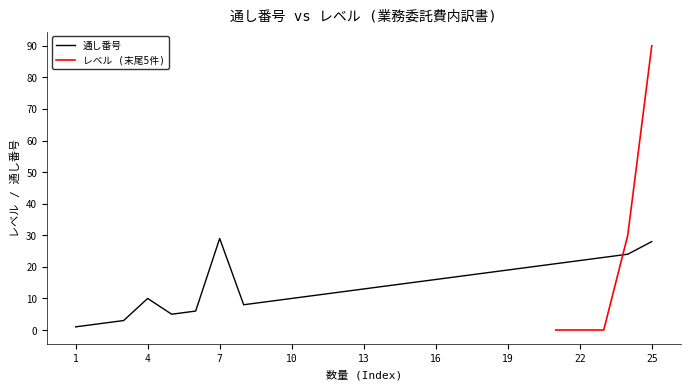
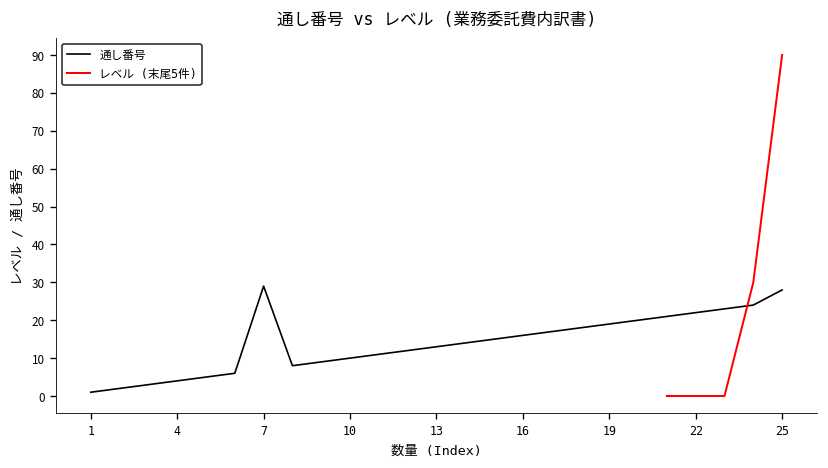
  {
    "通し番号": {
      "1": 1,
-     "4": 10,
+     "4": 4,
      "7": 29,
      "10": 10,
      "13": 13,
      "16": 16,
      "19": 19,
      "22": 22,
      "25": 28
    },
    "レベル (末尾5件)": {
      "25": 90
    }
  }
